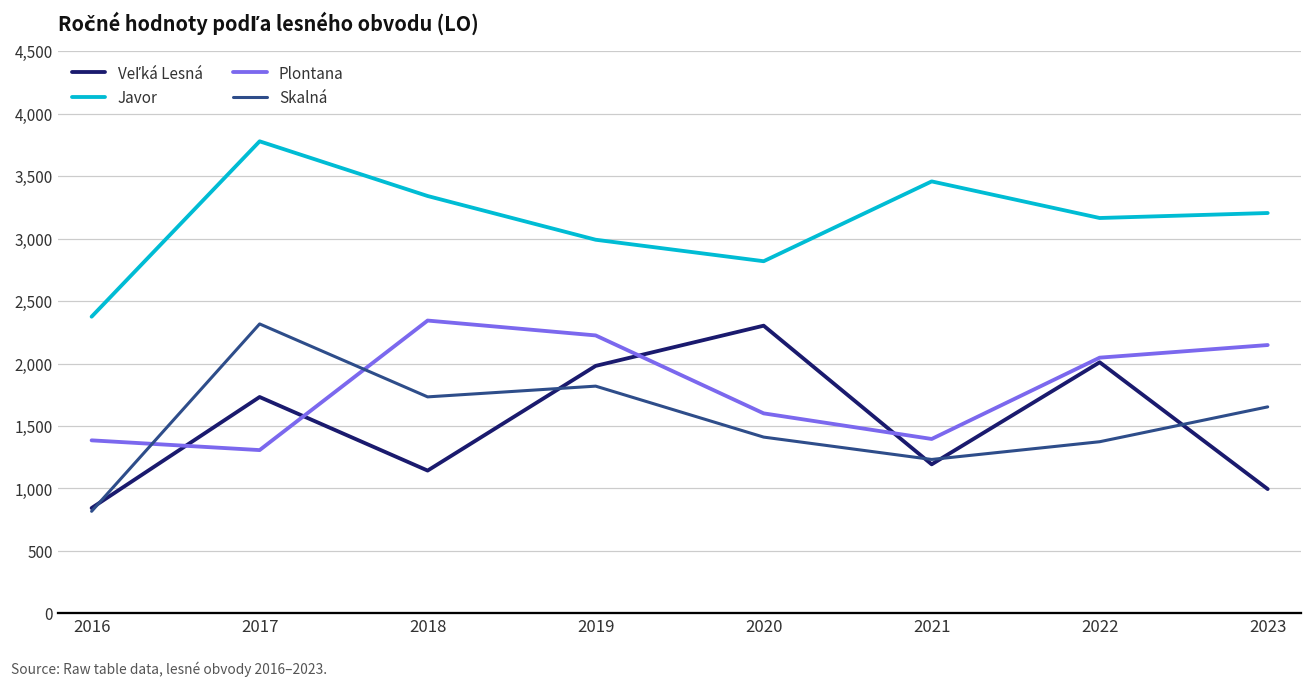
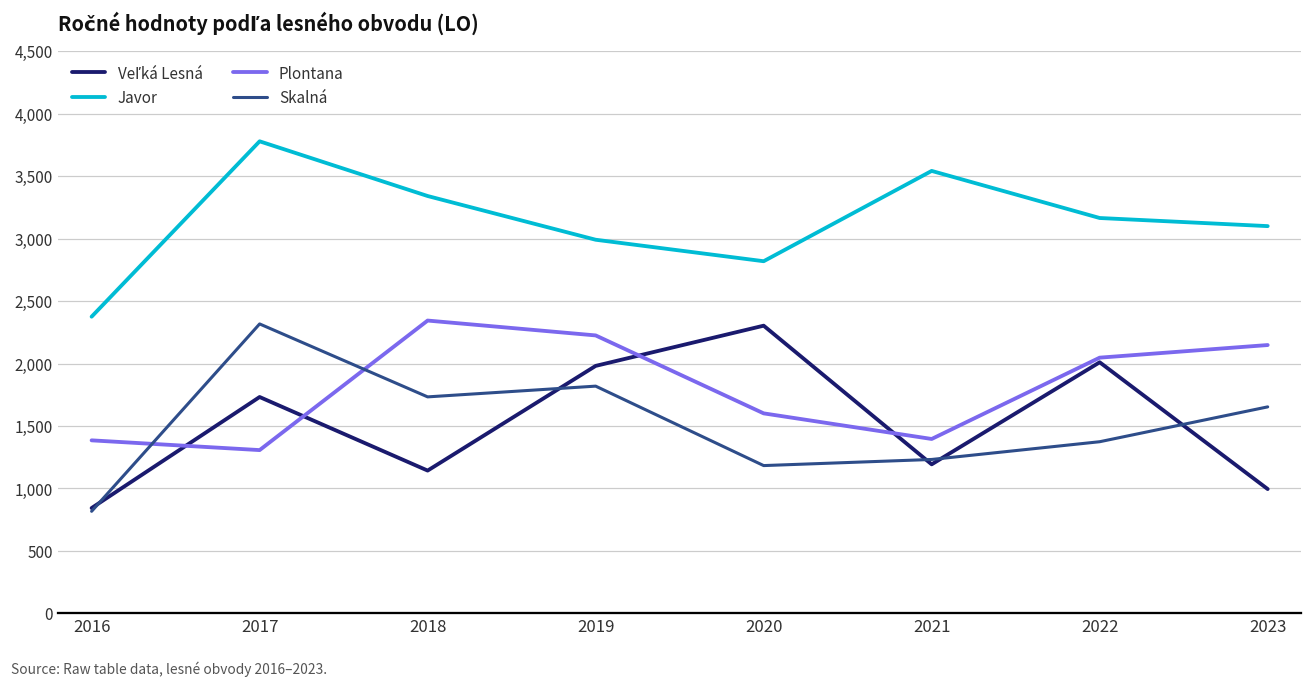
  {
    "Veľká Lesná": {
      "2016": "840",
      "2017": "1,730",
      "2018": "1,140",
      "2019": "1,980",
      "2020": "2,300",
      "2021": "1,190",
      "2022": "2,010",
      "2023": "1,000"
    },
    "Javor": {
      "2016": "2,380",
      "2017": "3,780",
      "2018": "3,340",
      "2019": "2,990",
      "2020": "2,820",
-     "2021": "3,460",
+     "2021": "3,540",
      "2022": "3,170",
-     "2023": "3,210"
+     "2023": "3,100"
    },
    "Plontana": {
      "2016": "1,390",
      "2017": "1,310",
      "2018": "2,340",
      "2019": "2,230",
      "2020": "1,600",
      "2021": "1,400",
      "2022": "2,050",
      "2023": "2,150"
    },
    "Skalná": {
      "2016": "820",
      "2017": "2,320",
      "2018": "1,730",
      "2019": "1,820",
-     "2020": "1,410",
+     "2020": "1,180",
      "2021": "1,230",
      "2022": "1,370",
      "2023": "1,650"
    }
  }
